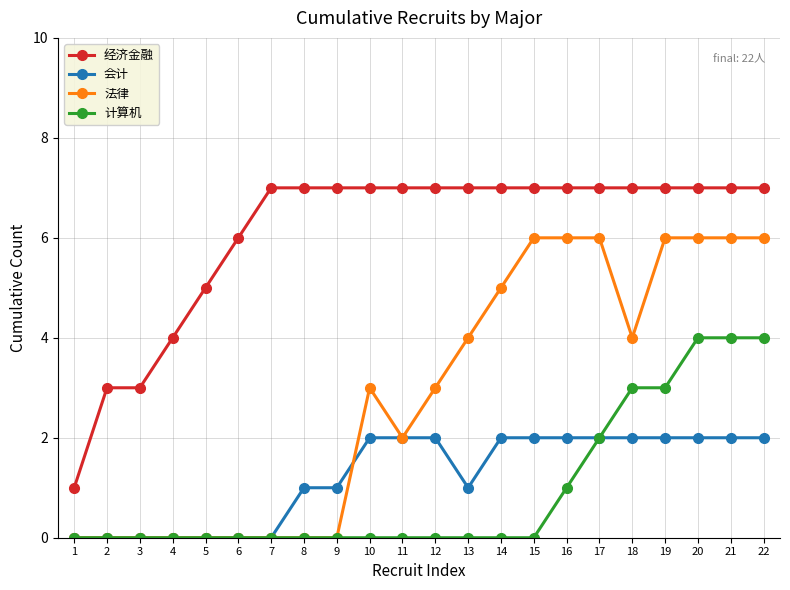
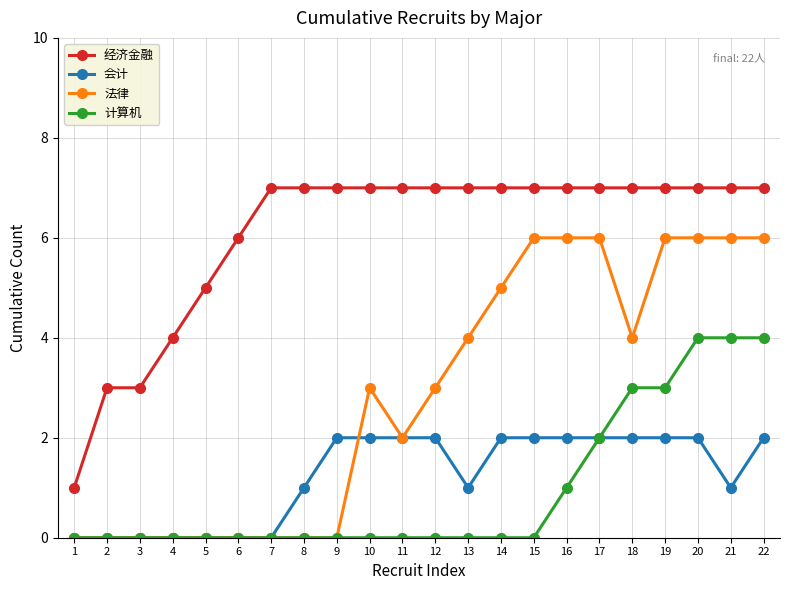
  {
    "经济金融": {
      "1": 1,
      "2": 3,
      "3": 3,
      "4": 4,
      "5": 5,
      "6": 6,
      "7": 7,
      "8": 7,
      "9": 7,
      "10": 7,
      "11": 7,
      "12": 7,
      "13": 7,
      "14": 7,
      "15": 7,
      "16": 7,
      "17": 7,
      "18": 7,
      "19": 7,
      "20": 7,
      "21": 7,
      "22": 7
    },
    "会计": {
      "8": 1,
-     "9": 1,
+     "9": 2,
      "10": 2,
      "12": 2,
      "13": 1,
      "14": 2,
      "15": 2,
      "16": 2,
      "18": 2,
      "19": 2,
      "20": 2,
-     "21": 2,
+     "21": 1,
      "22": 2
    },
    "法律": {
      "10": 3,
      "12": 3,
      "13": 4,
      "14": 5,
      "15": 6,
      "16": 6,
      "17": 6,
      "18": 4,
      "19": 6,
      "20": 6,
      "21": 6,
      "22": 6
    },
    "计算机": {
      "10": 0,
      "11": 0,
      "12": 0,
      "13": 0,
      "14": 0,
      "15": 0,
      "16": 1,
      "18": 3,
      "19": 3,
      "20": 4,
      "21": 4,
      "22": 4
    }
  }
